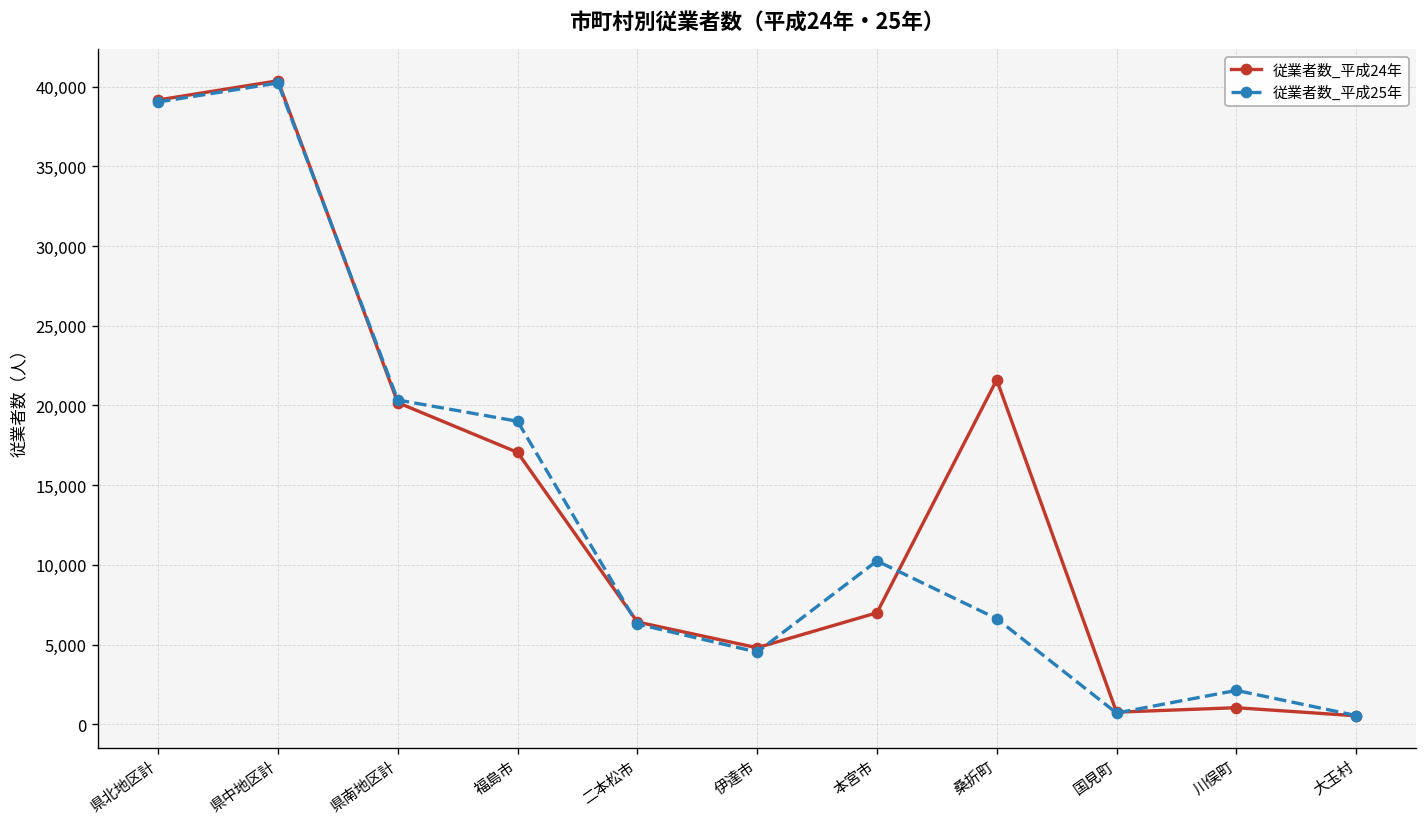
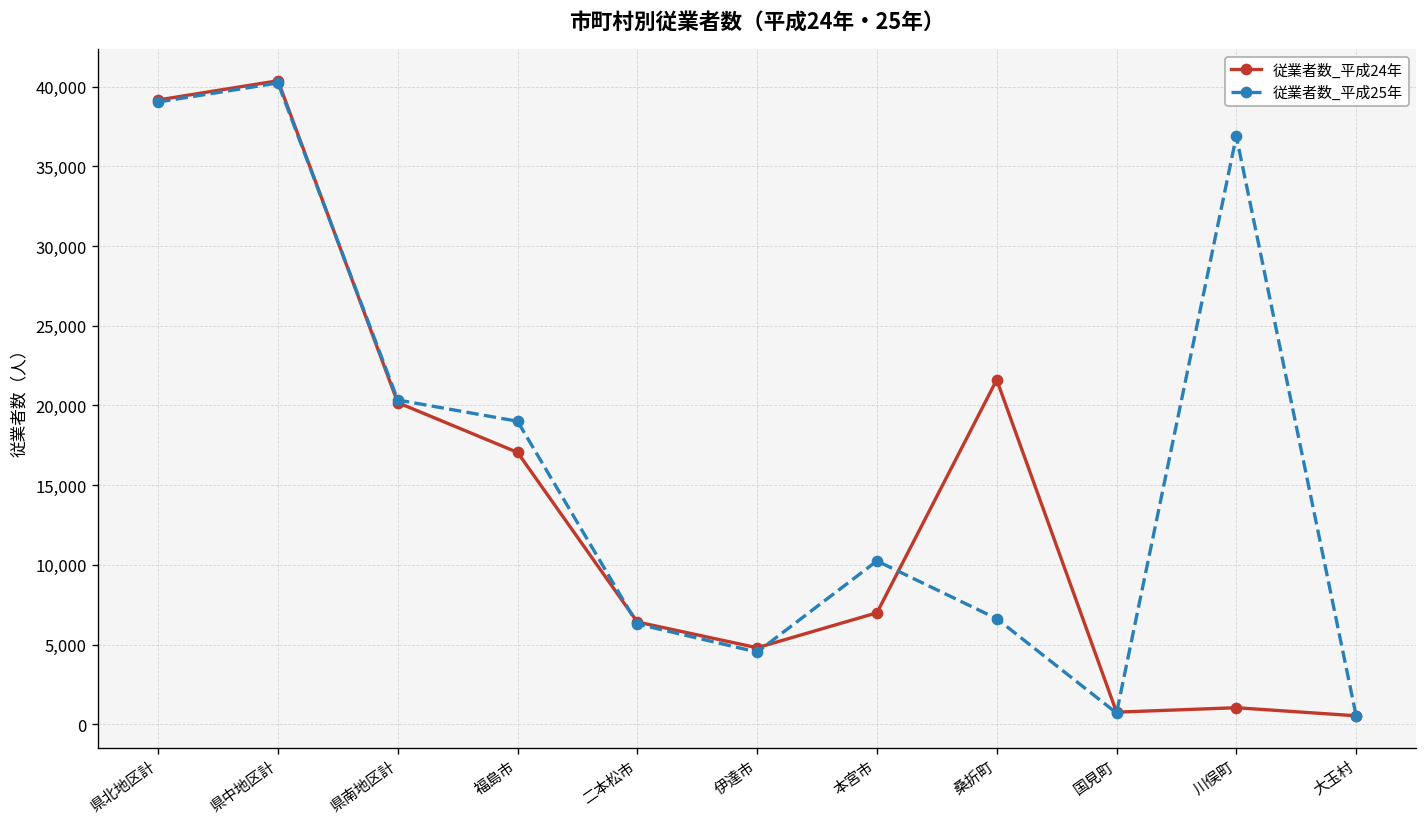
  {
    "従業者数_平成24年": {
      "福島市": "17,100",
      "伊達市": "4,800",
      "本宮市": "7,000",
      "桑折町": "21,600",
      "川俣町": "1,000"
    },
    "従業者数_平成25年": {
      "福島市": "19,000",
      "伊達市": "4,500",
      "本宮市": "10,200",
      "桑折町": "6,600",
-     "川俣町": "2,100"
+     "川俣町": "36,900"
    }
  }
